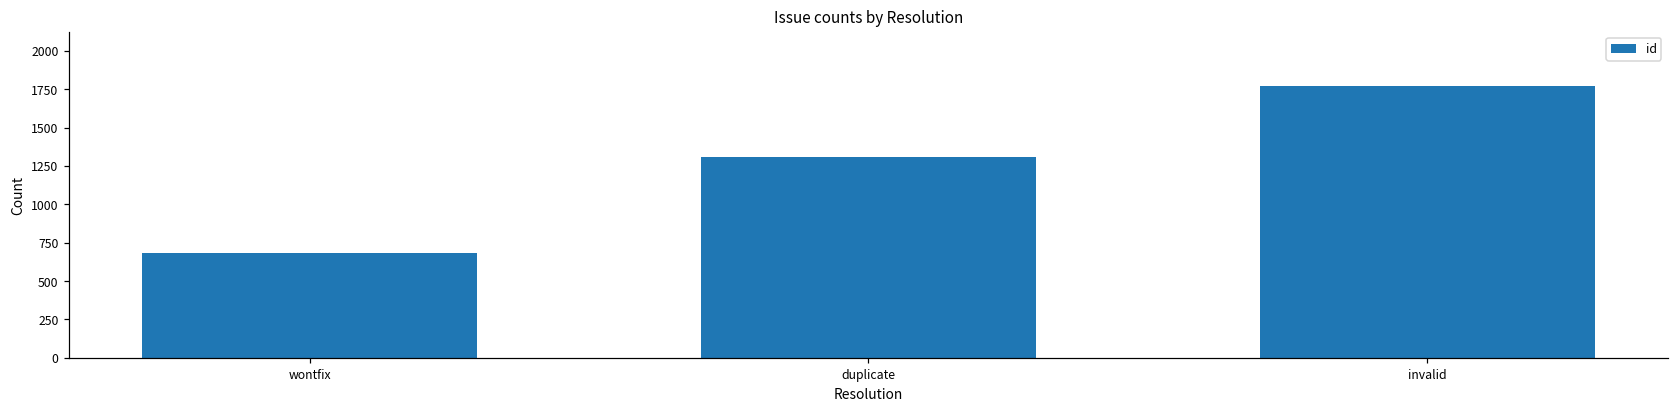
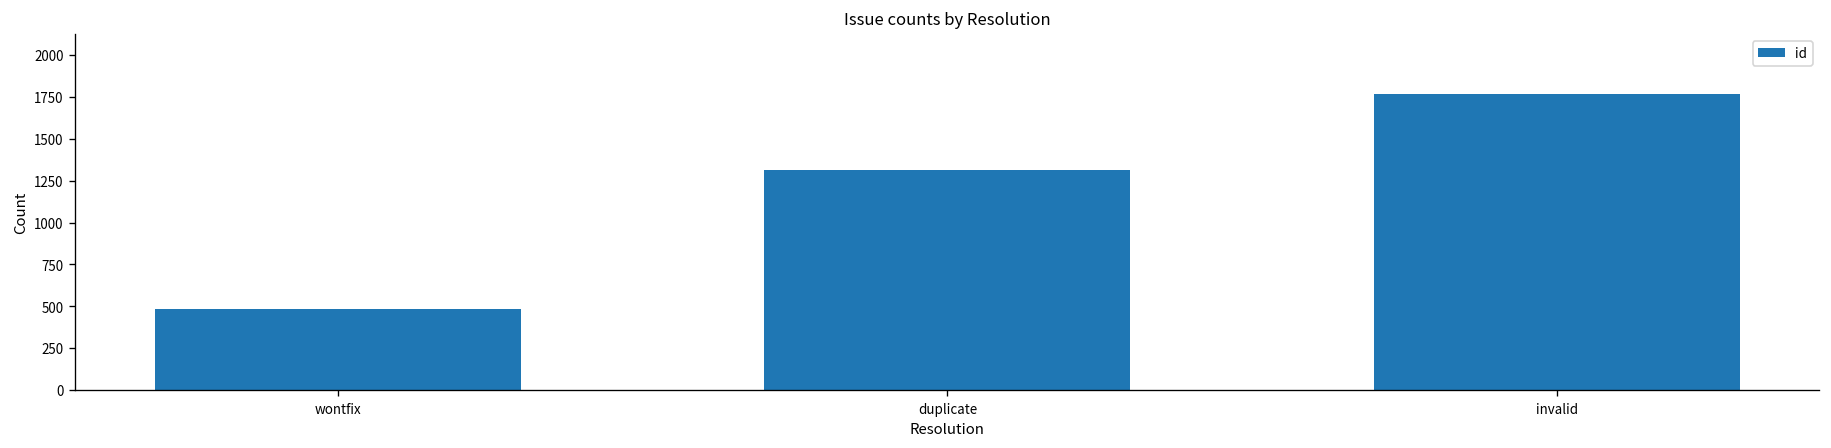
  {
-   "wontfix": 680,
+   "wontfix": 490,
    "duplicate": 1310,
    "invalid": 1770
  }
